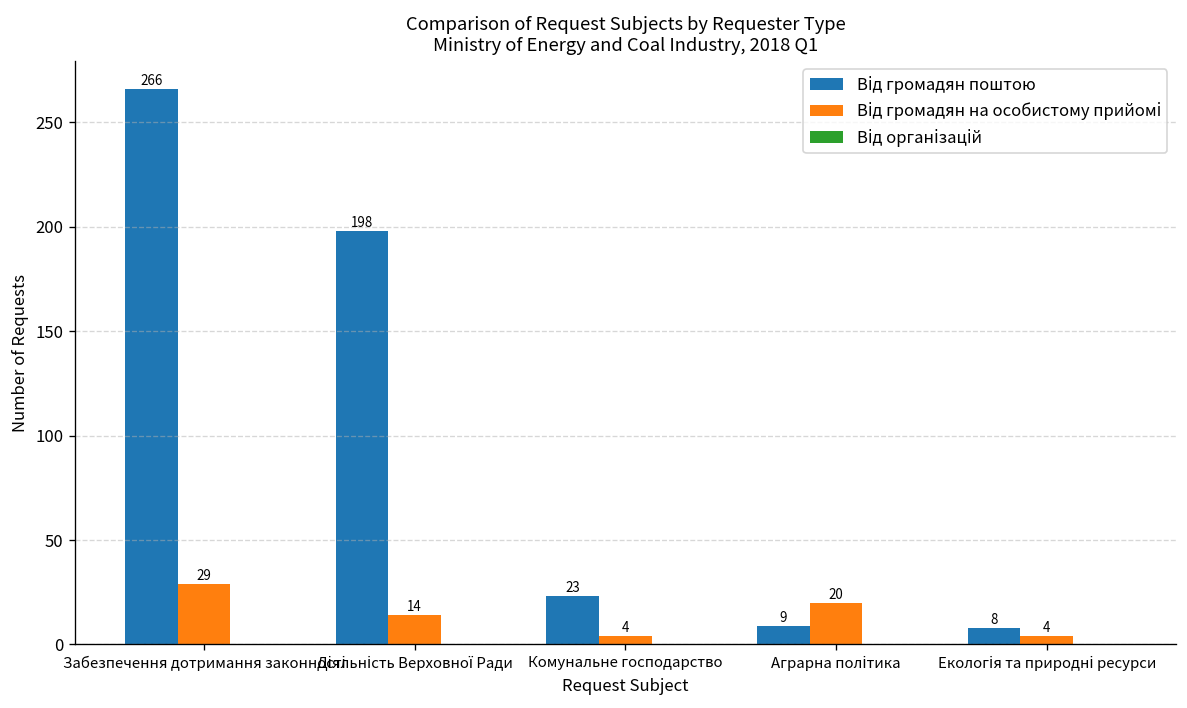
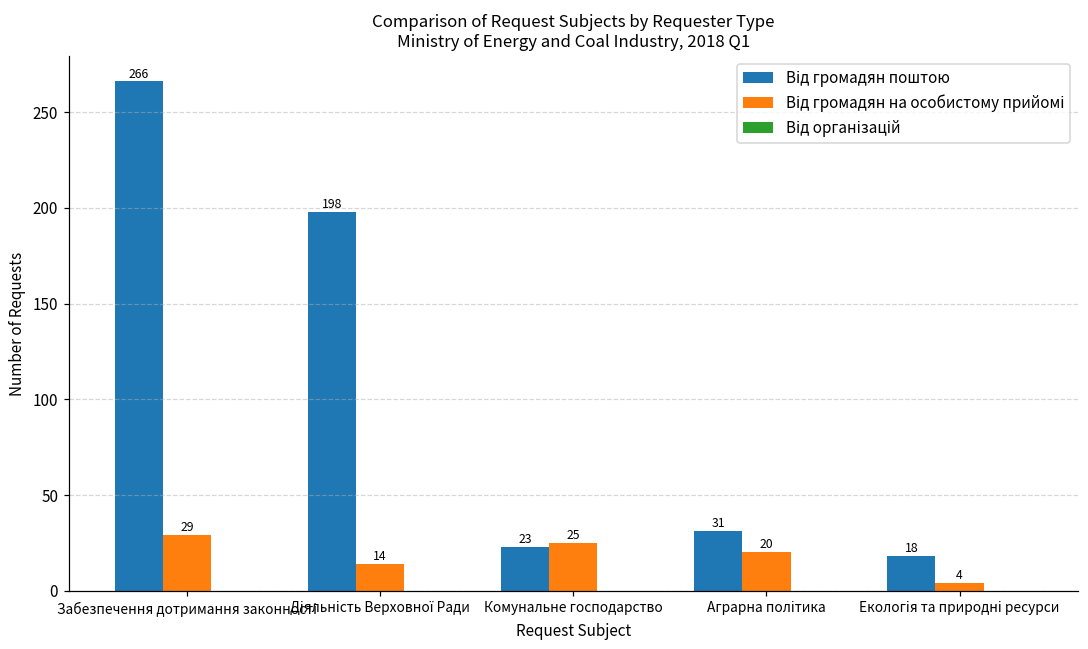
  {
    "Від громадян поштою": {
      "Забезпечення дотримання законності": 266,
      "Діяльність Верховної Ради": 198,
      "Комунальне господарство": 23,
-     "Аграрна політика": 9,
-     "Екологія та природні ресурси": 8
+     "Аграрна політика": 31,
+     "Екологія та природні ресурси": 18
    },
    "Від громадян на особистому прийомі": {
      "Забезпечення дотримання законності": 29,
      "Діяльність Верховної Ради": 14,
-     "Комунальне господарство": 4,
+     "Комунальне господарство": 25,
      "Аграрна політика": 20,
      "Екологія та природні ресурси": 4
    },
    "Від організацій": {
      "Забезпечення дотримання законності": 0,
      "Діяльність Верховної Ради": 0,
      "Комунальне господарство": 0,
      "Аграрна політика": 0,
      "Екологія та природні ресурси": 0
    }
  }
